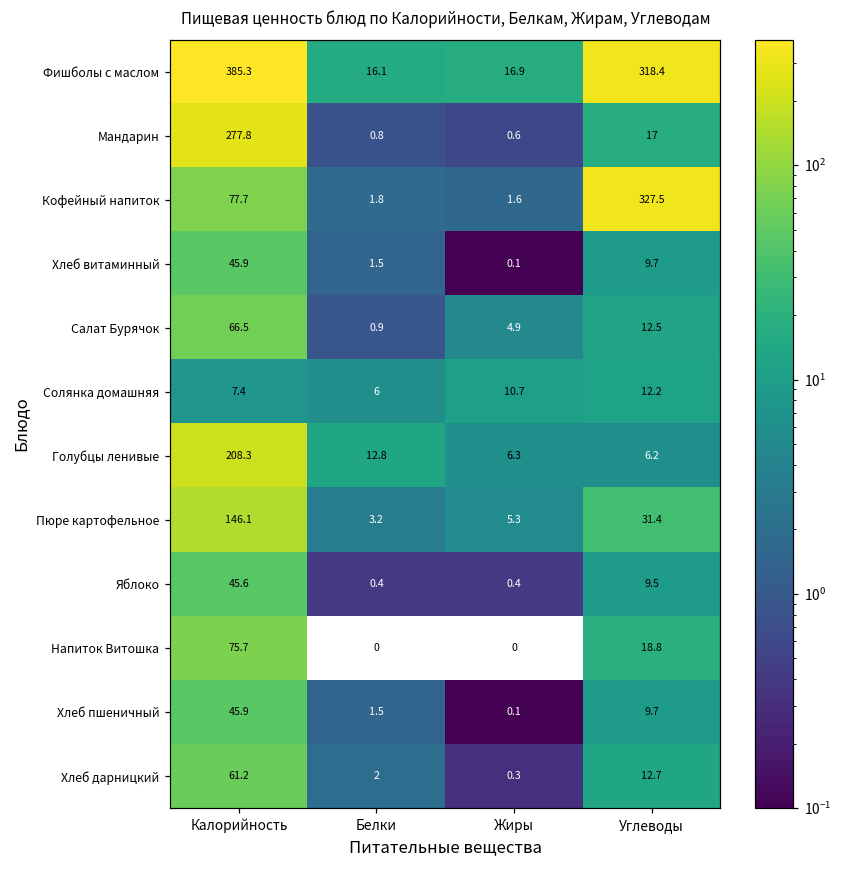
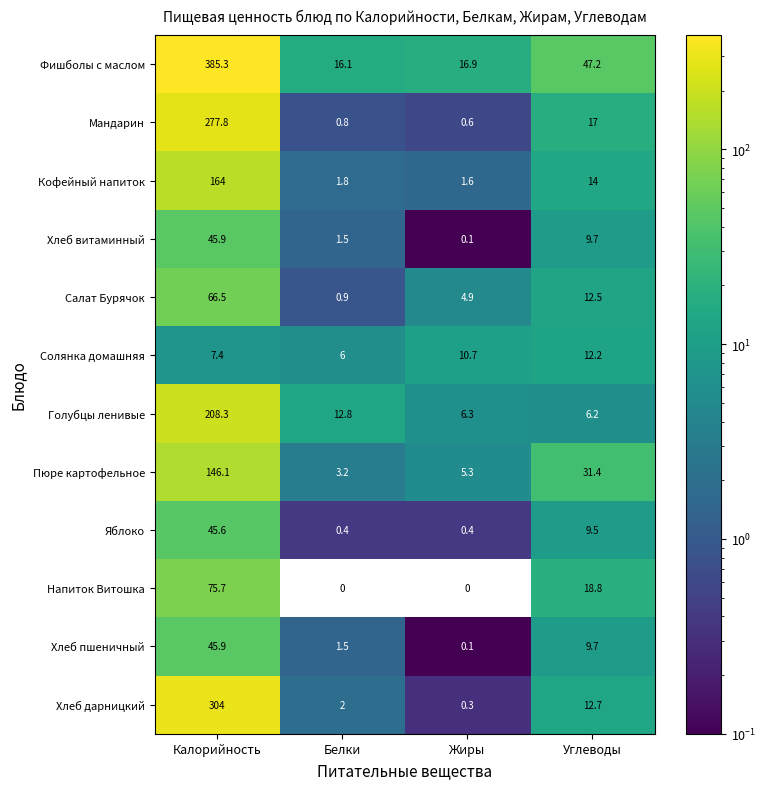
  {
    "Фишболы с маслом": {
      "Калорийность": 385.3,
      "Белки": 16.1,
      "Жиры": 16.9,
-     "Углеводы": 318.4
+     "Углеводы": 47.2
    },
    "Мандарин": {
      "Калорийность": 277.8,
      "Белки": 0.8,
      "Жиры": 0.6,
      "Углеводы": 17
    },
    "Кофейный напиток": {
-     "Калорийность": 77.7,
+     "Калорийность": 164,
      "Белки": 1.8,
      "Жиры": 1.6,
-     "Углеводы": 327.5
+     "Углеводы": 14
    },
    "Хлеб витаминный": {
      "Калорийность": 45.9,
      "Белки": 1.5,
      "Жиры": 0.1,
      "Углеводы": 9.7
    },
    "Салат Бурячок": {
      "Калорийность": 66.5,
      "Белки": 0.9,
      "Жиры": 4.9,
      "Углеводы": 12.5
    },
    "Солянка домашняя": {
      "Калорийность": 7.4,
      "Белки": 6,
      "Жиры": 10.7,
      "Углеводы": 12.2
    },
    "Голубцы ленивые": {
      "Калорийность": 208.3,
      "Белки": 12.8,
      "Жиры": 6.3,
      "Углеводы": 6.2
    },
    "Пюре картофельное": {
      "Калорийность": 146.1,
      "Белки": 3.2,
      "Жиры": 5.3,
      "Углеводы": 31.4
    },
    "Яблоко": {
      "Калорийность": 45.6,
      "Белки": 0.4,
      "Жиры": 0.4,
      "Углеводы": 9.5
    },
    "Напиток Витошка": {
      "Калорийность": 75.7,
      "Белки": 0,
      "Жиры": 0,
      "Углеводы": 18.8
    },
    "Хлеб пшеничный": {
      "Калорийность": 45.9,
      "Белки": 1.5,
      "Жиры": 0.1,
      "Углеводы": 9.7
    },
    "Хлеб дарницкий": {
-     "Калорийность": 61.2,
+     "Калорийность": 304,
      "Белки": 2,
      "Жиры": 0.3,
      "Углеводы": 12.7
    }
  }
